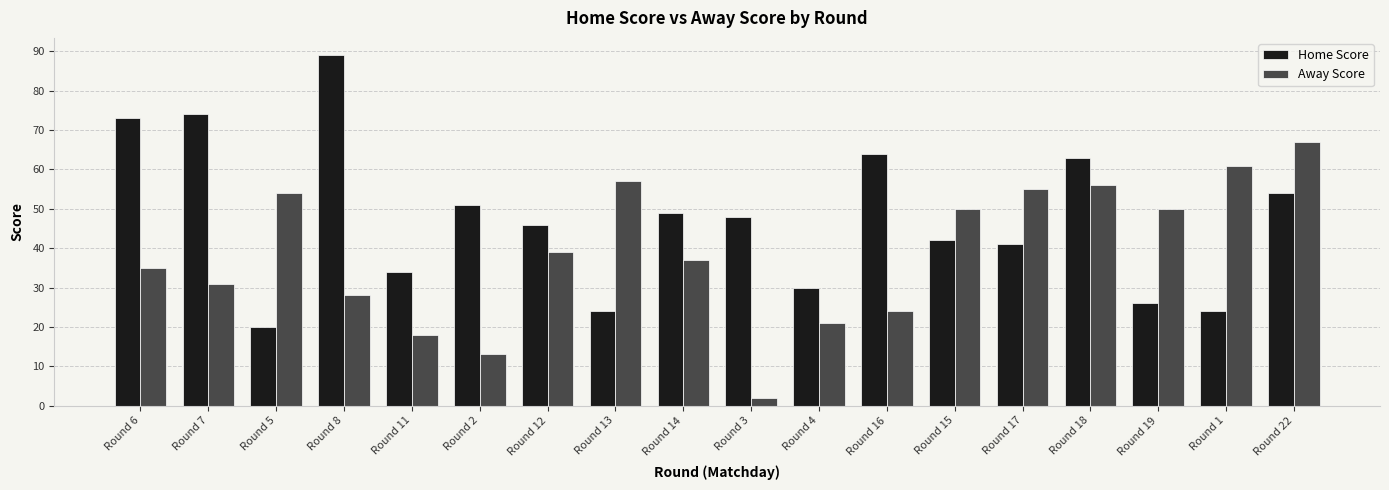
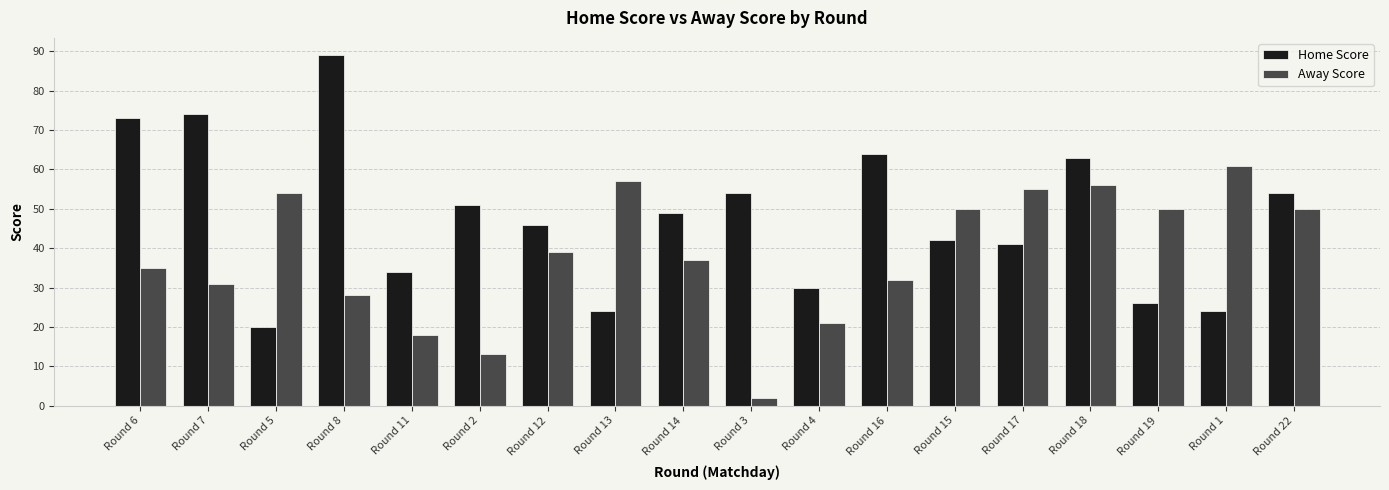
  {
    "Home Score": {
      "Round 6": 73,
      "Round 7": 74,
      "Round 5": 20,
      "Round 8": 89,
      "Round 11": 34,
      "Round 2": 51,
      "Round 12": 46,
      "Round 13": 24,
      "Round 14": 49,
-     "Round 3": 48,
+     "Round 3": 54,
      "Round 4": 30,
      "Round 16": 64,
      "Round 15": 42,
      "Round 17": 41,
      "Round 18": 63,
      "Round 19": 26,
      "Round 1": 24,
      "Round 22": 54
    },
    "Away Score": {
      "Round 6": 35,
      "Round 7": 31,
      "Round 5": 54,
      "Round 8": 28,
      "Round 11": 18,
      "Round 2": 13,
      "Round 12": 39,
      "Round 13": 57,
      "Round 14": 37,
      "Round 3": 2,
      "Round 4": 21,
-     "Round 16": 24,
+     "Round 16": 32,
      "Round 15": 50,
      "Round 17": 55,
      "Round 18": 56,
      "Round 19": 50,
      "Round 1": 61,
-     "Round 22": 67
+     "Round 22": 50
    }
  }
